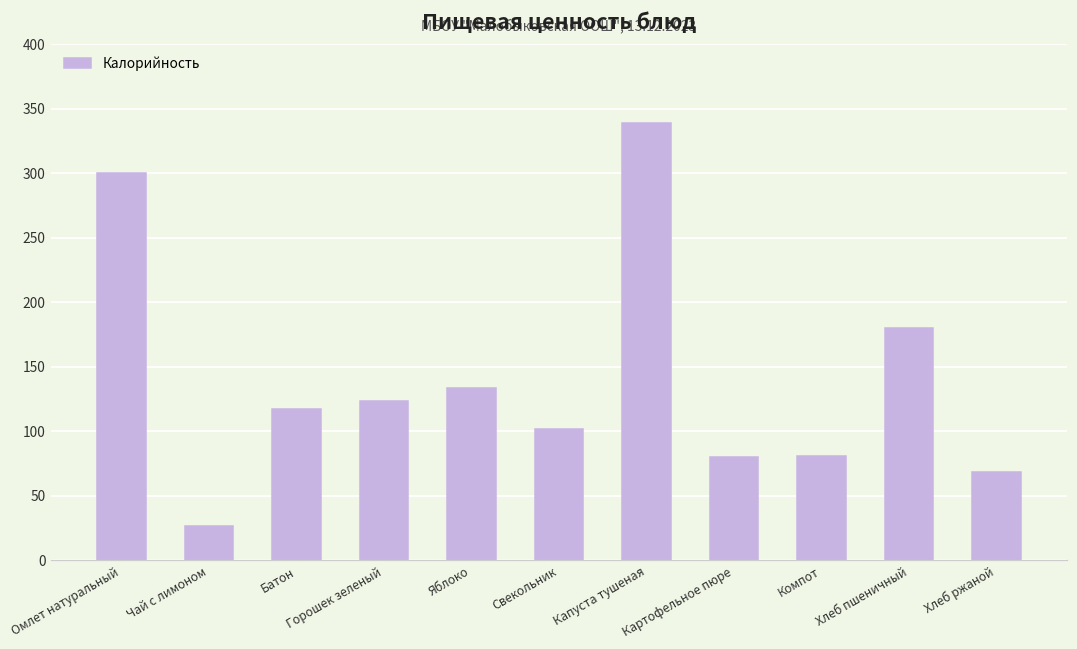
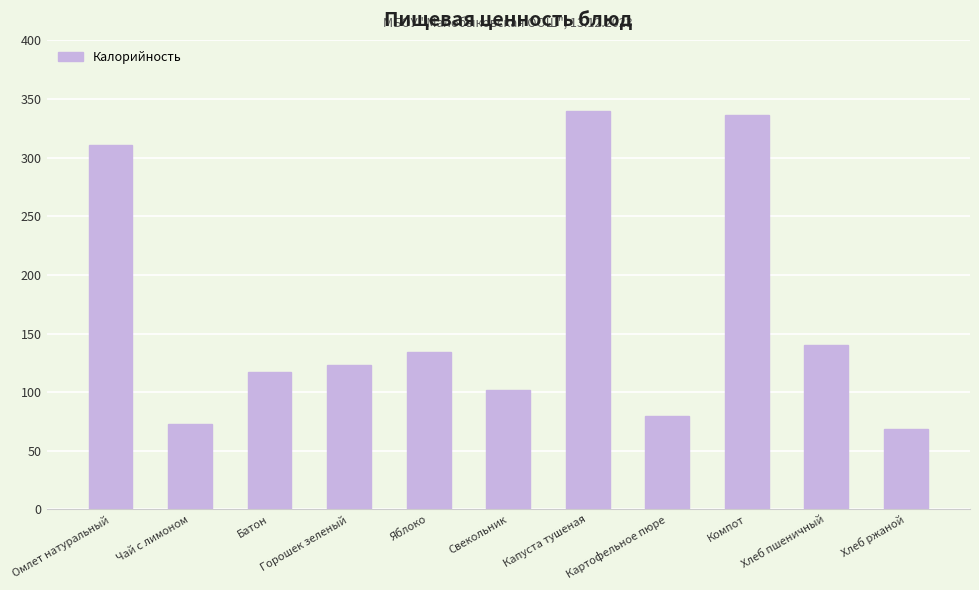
  {
-   "Омлет натуральный": 301,
-   "Чай с лимоном": 27,
+   "Омлет натуральный": 310,
+   "Чай с лимоном": 73,
    "Батон": 117,
    "Горошек зеленый": 124,
    "Яблоко": 134,
    "Свекольник": 102,
    "Капуста тушеная": 339,
    "Картофельное пюре": 80,
-   "Компот": 81,
-   "Хлеб пшеничный": 181,
+   "Компот": 337,
+   "Хлеб пшеничный": 141,
    "Хлеб ржаной": 69
  }
